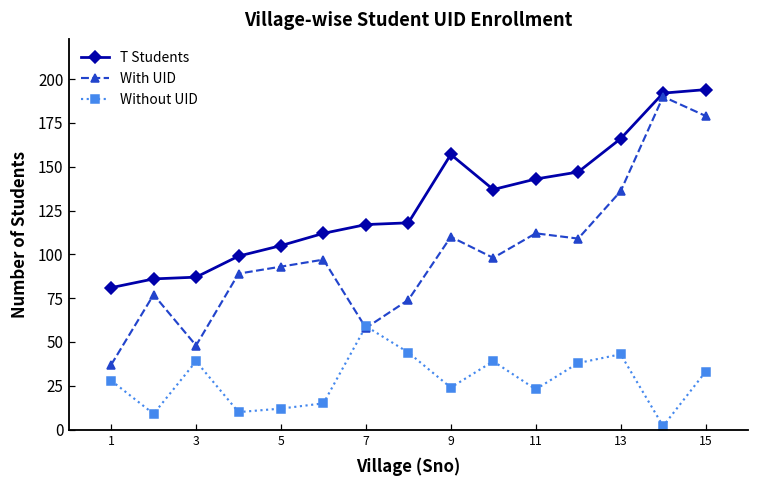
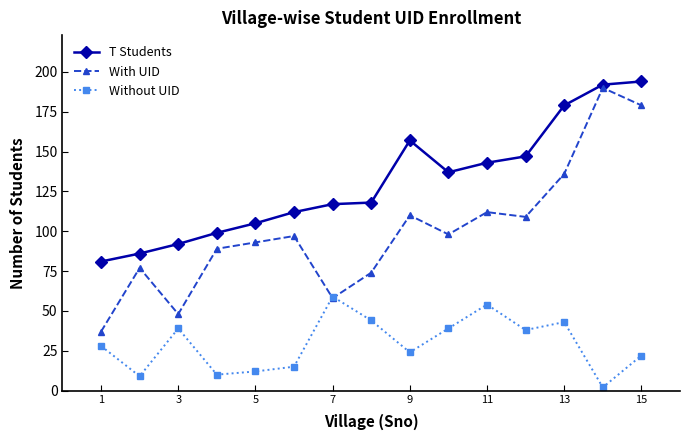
  {
    "T Students": {
      "1": 81,
-     "3": 87,
+     "3": 92,
      "5": 105,
      "7": 117,
      "9": 157,
      "11": 143,
-     "13": 166,
+     "13": 179,
      "15": 194
    },
    "With UID": {
      "1": 37,
      "3": 48,
      "5": 93,
      "9": 110,
      "11": 112,
      "13": 136,
      "15": 179
    },
    "Without UID": {
      "1": 28,
      "3": 39,
      "5": 12,
      "9": 24,
-     "11": 23,
+     "11": 54,
      "13": 43,
-     "15": 33
+     "15": 22
    }
  }
